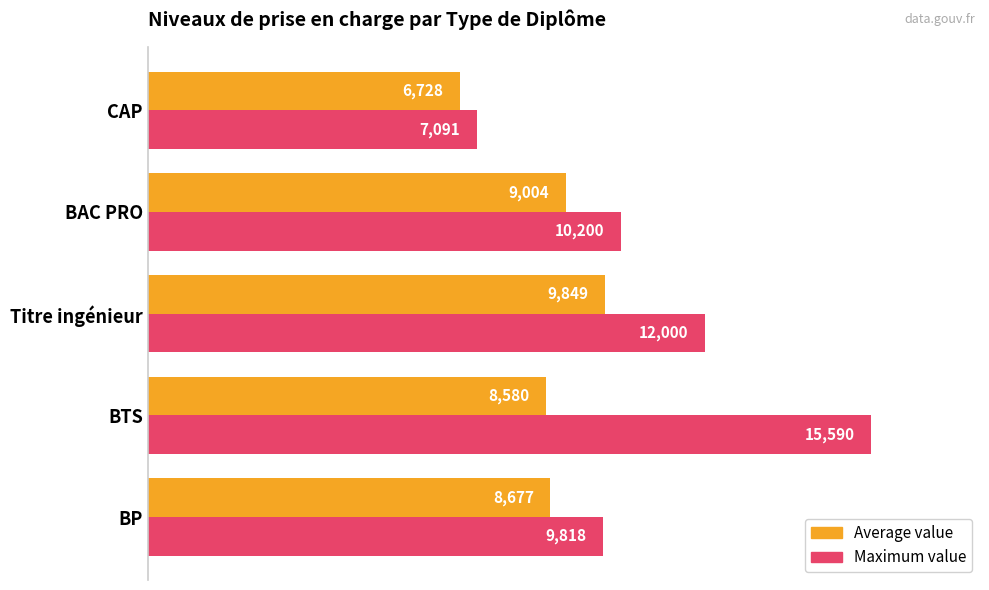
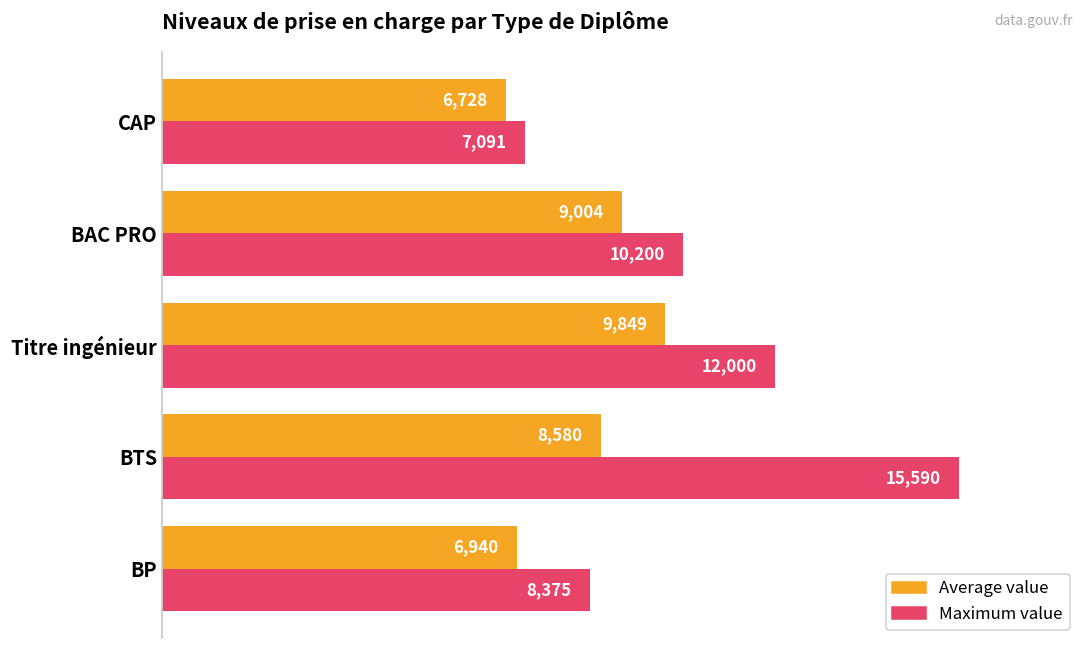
  {
    "Maximum value": {
      "CAP": "7,091",
      "BAC PRO": "10,200",
      "Titre ingénieur": "12,000",
      "BTS": "15,590",
-     "BP": "9,818"
+     "BP": "8,375"
    },
    "Average value": {
      "CAP": "6,728",
      "BAC PRO": "9,004",
      "Titre ingénieur": "9,849",
      "BTS": "8,580",
-     "BP": "8,677"
+     "BP": "6,940"
    }
  }
